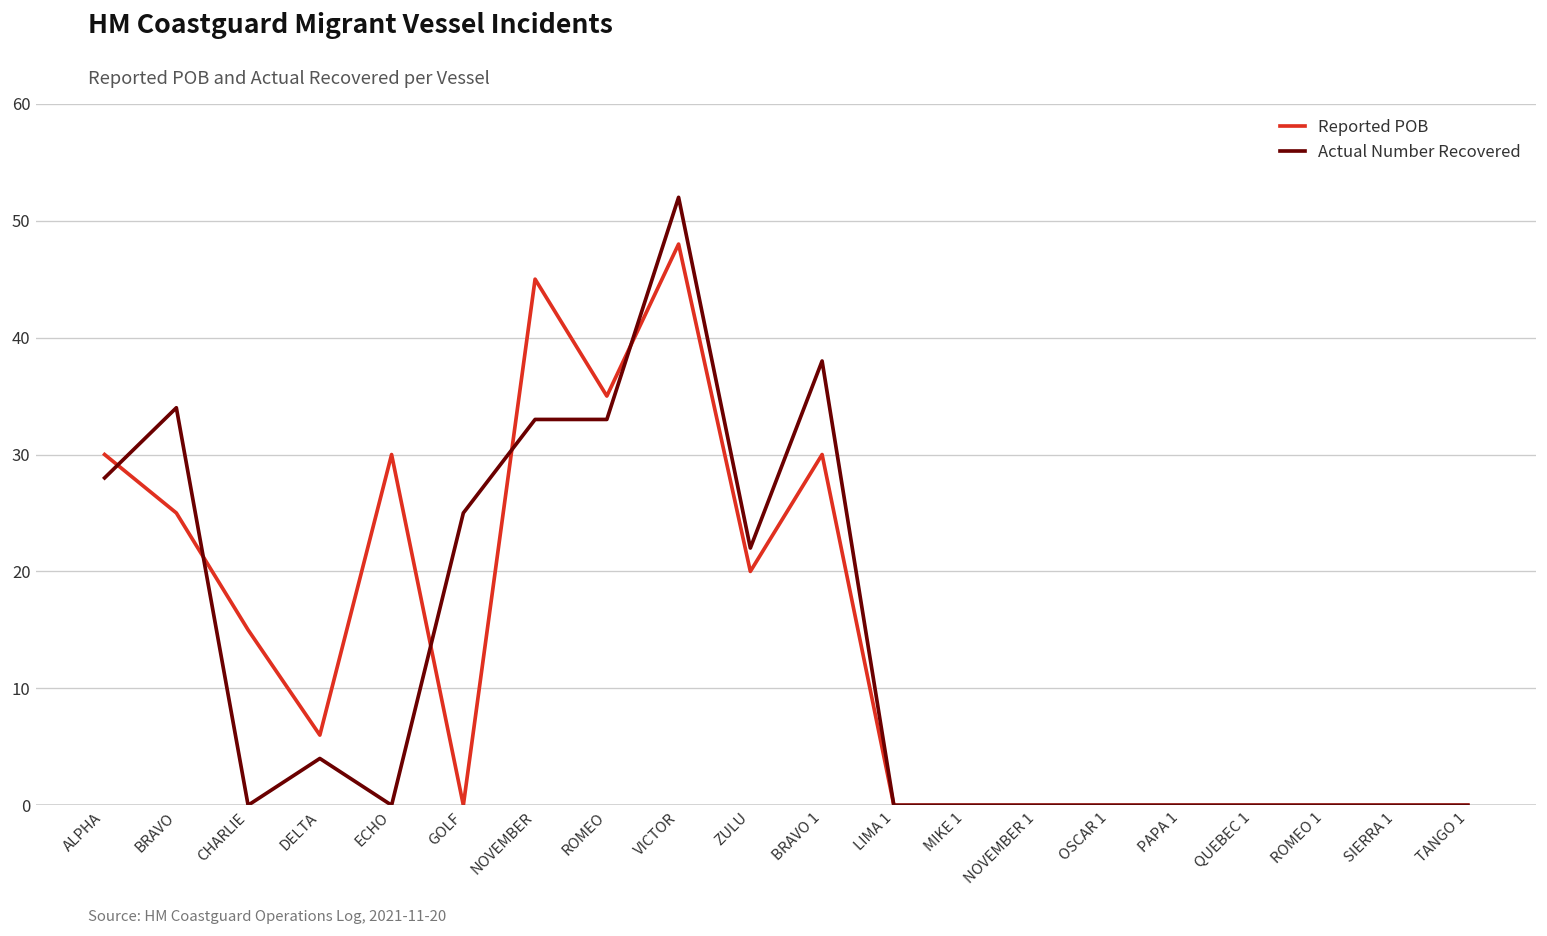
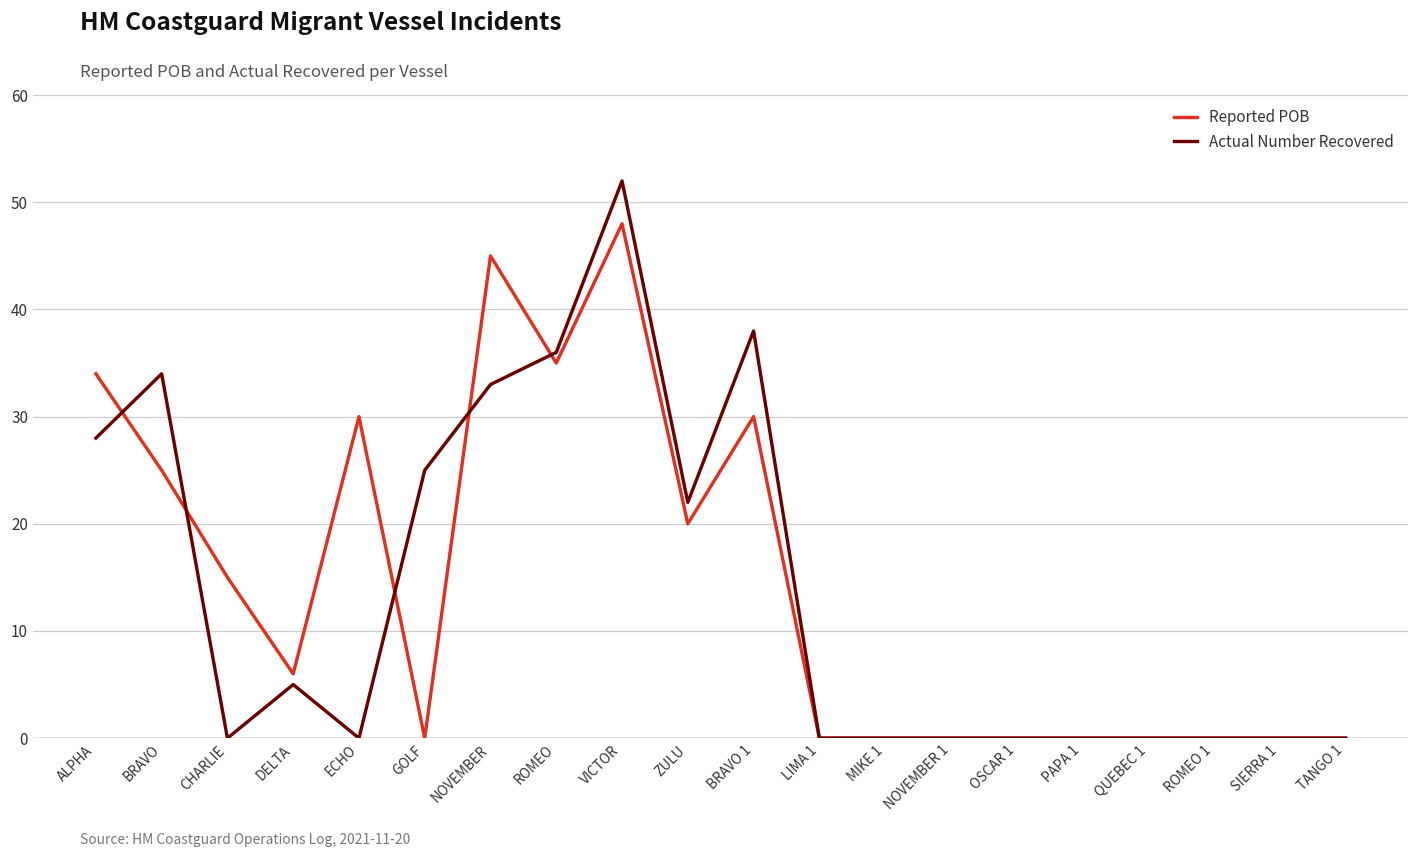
  {
    "Reported POB": {
-     "ALPHA": 30,
+     "ALPHA": 34,
      "BRAVO": 25,
      "CHARLIE": 15,
      "DELTA": 6,
      "ECHO": 30,
      "GOLF": 0,
      "NOVEMBER": 45,
      "ROMEO": 35,
      "VICTOR": 48,
      "ZULU": 20,
      "BRAVO 1": 30
    },
    "Actual Number Recovered": {
      "ALPHA": 28,
      "BRAVO": 34,
      "CHARLIE": 0,
-     "DELTA": 4,
+     "DELTA": 5,
      "ECHO": 0,
      "GOLF": 25,
      "NOVEMBER": 33,
-     "ROMEO": 33,
+     "ROMEO": 36,
      "VICTOR": 52,
      "ZULU": 22,
      "BRAVO 1": 38
    }
  }
